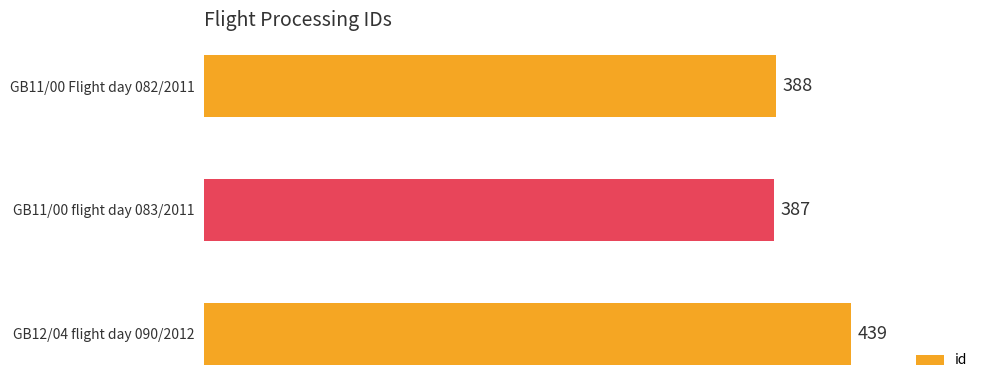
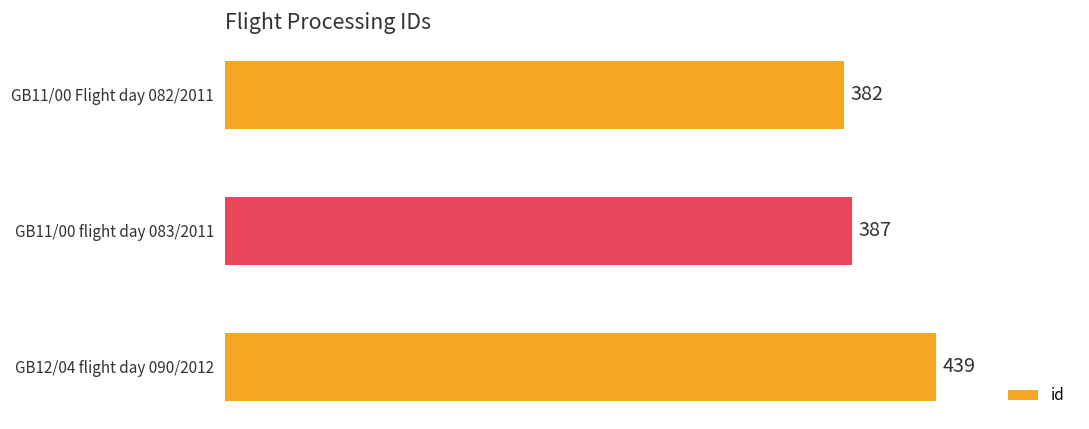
  {
-   "GB11/00 Flight day 082/2011": 388,
+   "GB11/00 Flight day 082/2011": 382,
    "GB11/00 flight day 083/2011": 387,
    "GB12/04 flight day 090/2012": 439
  }
